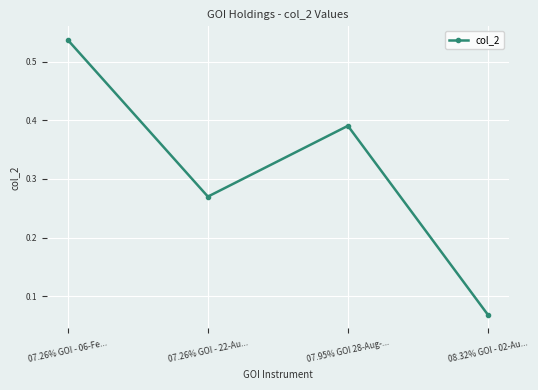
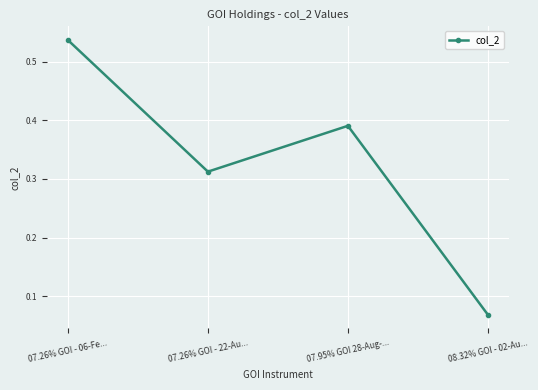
  {
    "07.26% GOI - 06-Fe...": 0.54,
-   "07.26% GOI - 22-Au...": 0.27,
+   "07.26% GOI - 22-Au...": 0.31,
    "07.95% GOI 28-Aug-...": 0.39,
    "08.32% GOI - 02-Au...": 0.07
  }
